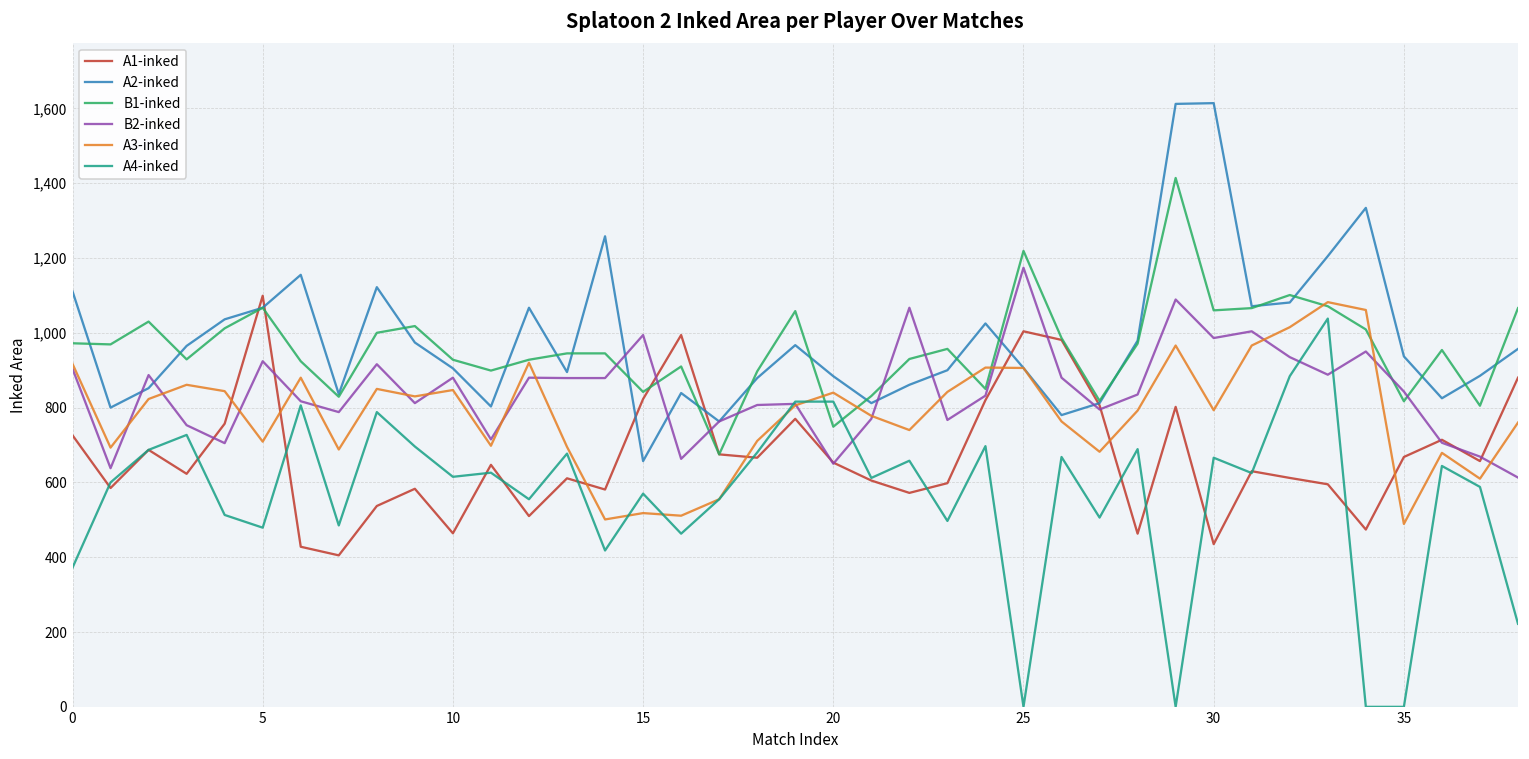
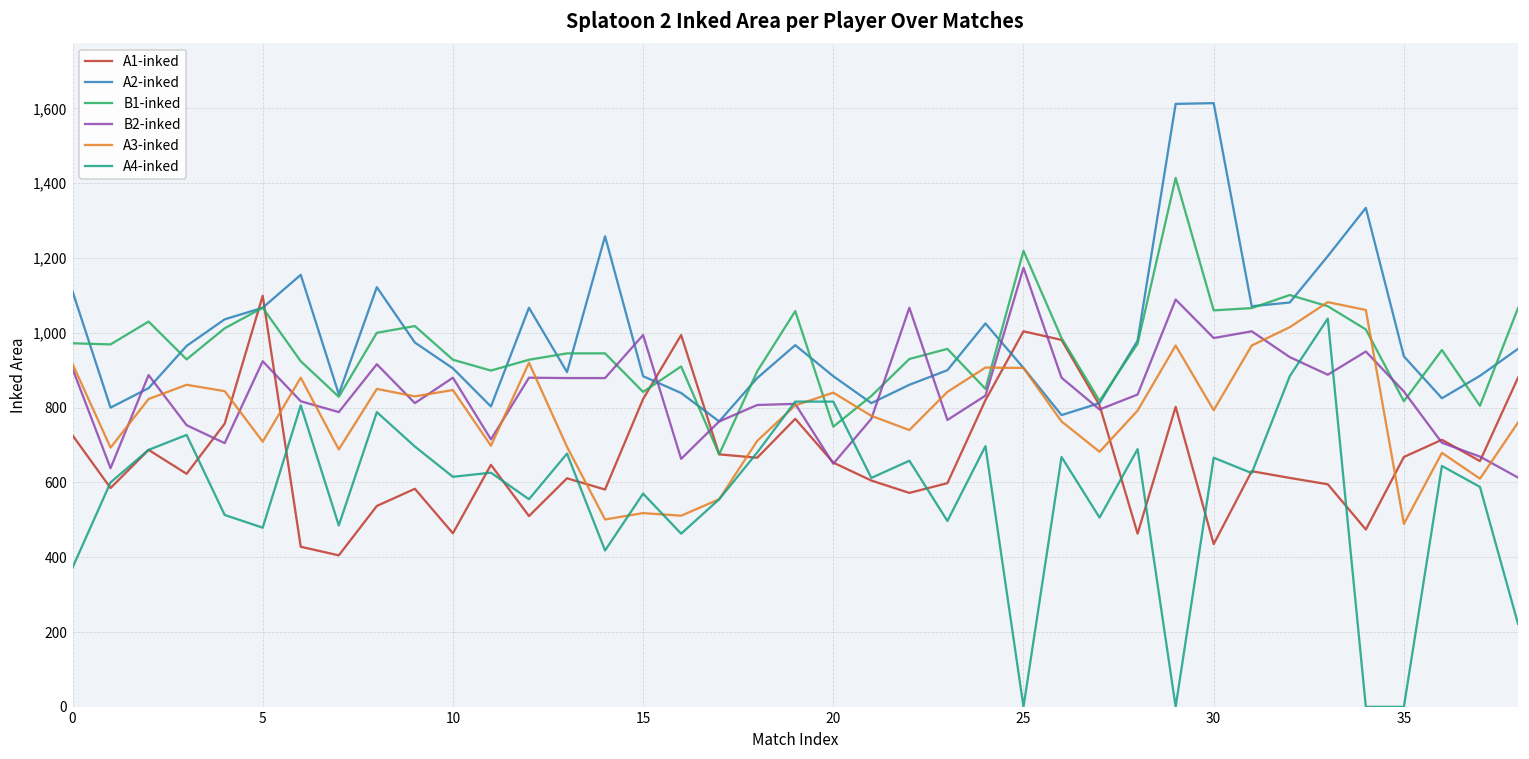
  {
    "A1-inked": {
      "0": "730",
      "5": "1,100",
      "10": "460",
      "15": "820",
      "25": "1,000",
      "30": "440",
      "35": "670"
    },
    "A2-inked": {
      "0": "1,110",
      "10": "910",
-     "15": "660",
+     "15": "880",
      "20": "880",
      "30": "1,610",
      "35": "940"
    },
    "B2-inked": {
      "0": "900",
      "5": "920",
      "10": "880",
      "15": "990",
      "25": "1,170",
      "30": "990",
      "35": "840"
    },
    "A3-inked": {
      "0": "920",
      "5": "710",
      "10": "850",
      "15": "520",
      "20": "840",
      "30": "790",
      "35": "490"
    }
  }
